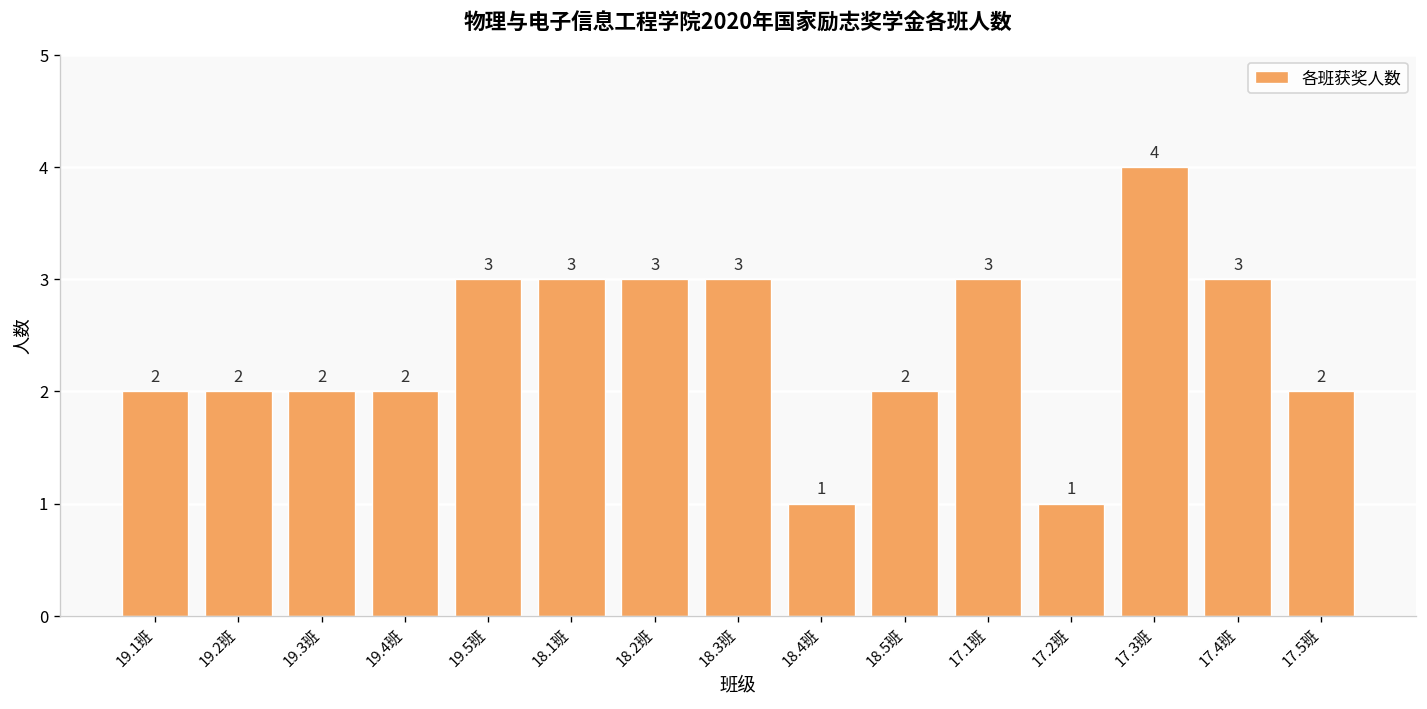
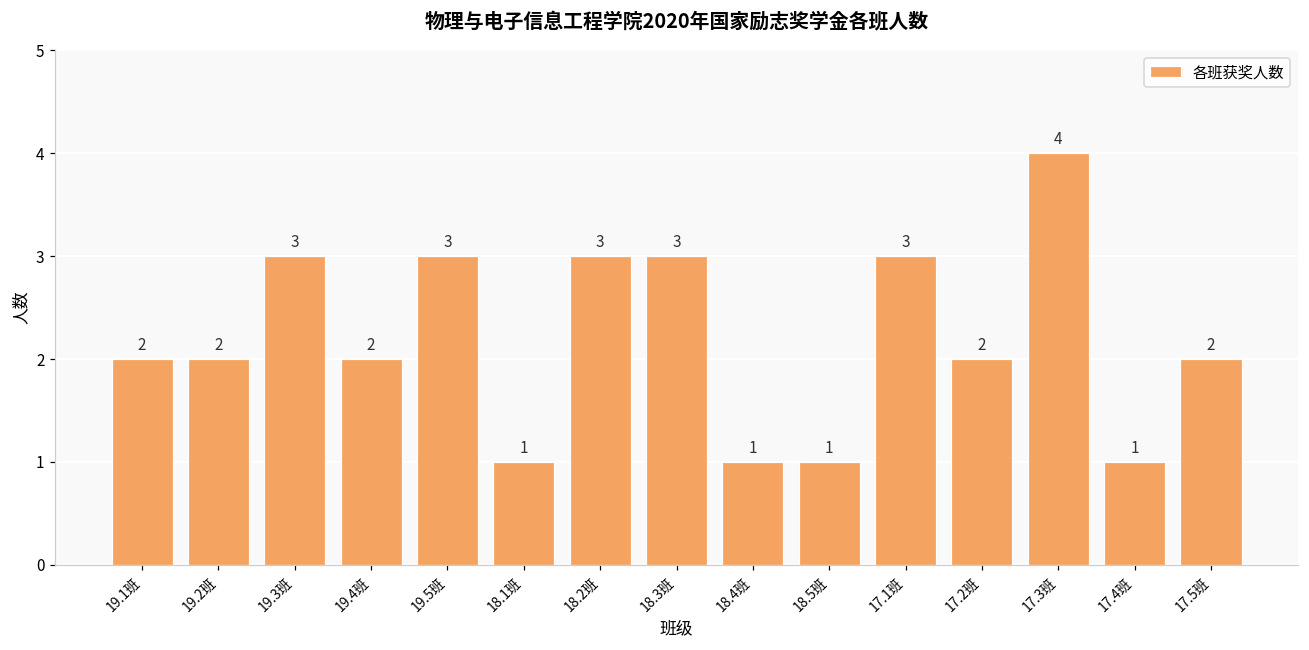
  {
    "19.1班": 2,
    "19.2班": 2,
-   "19.3班": 2,
+   "19.3班": 3,
    "19.4班": 2,
    "19.5班": 3,
-   "18.1班": 3,
+   "18.1班": 1,
    "18.2班": 3,
    "18.3班": 3,
    "18.4班": 1,
-   "18.5班": 2,
+   "18.5班": 1,
    "17.1班": 3,
-   "17.2班": 1,
+   "17.2班": 2,
    "17.3班": 4,
-   "17.4班": 3,
+   "17.4班": 1,
    "17.5班": 2
  }
